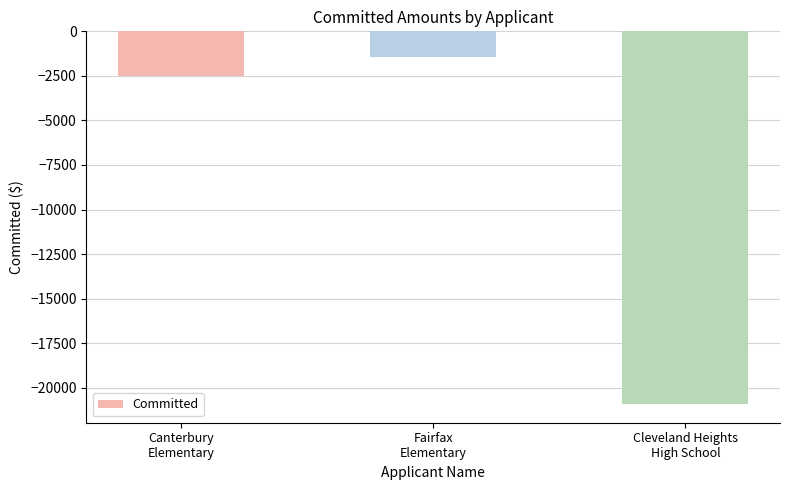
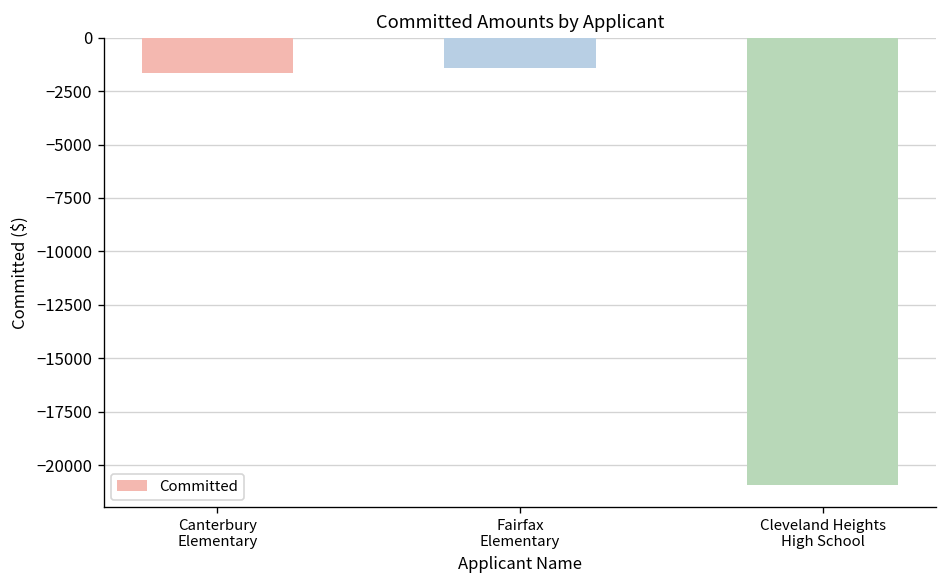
  {
-   "Canterbury Elementary": -2500,
+   "Canterbury Elementary": -1700,
    "Fairfax Elementary": -1400,
    "Cleveland Heights High School": -20900
  }
